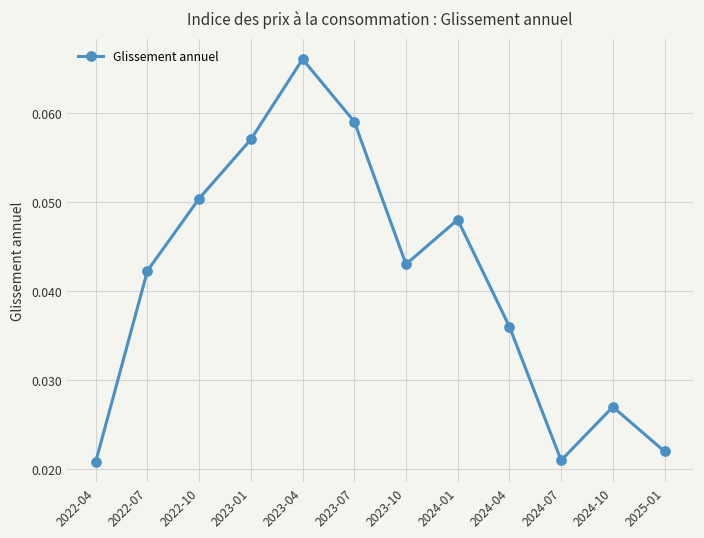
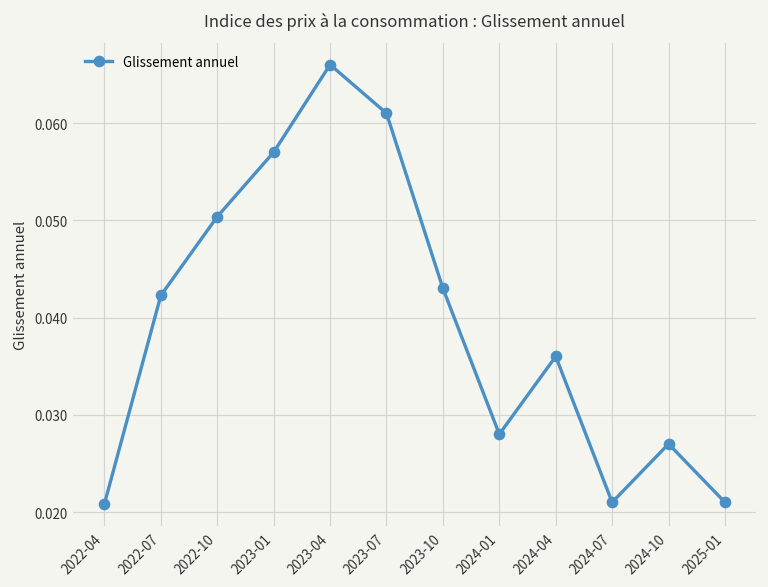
  {
    "2022-04": 0.021,
    "2022-07": 0.042,
    "2022-10": 0.050,
    "2023-01": 0.057,
    "2023-04": 0.066,
-   "2023-07": 0.059,
+   "2023-07": 0.061,
    "2023-10": 0.043,
-   "2024-01": 0.048,
+   "2024-01": 0.028,
    "2024-04": 0.036,
    "2024-07": 0.021,
    "2024-10": 0.027,
-   "2025-01": 0.022
+   "2025-01": 0.021
  }
